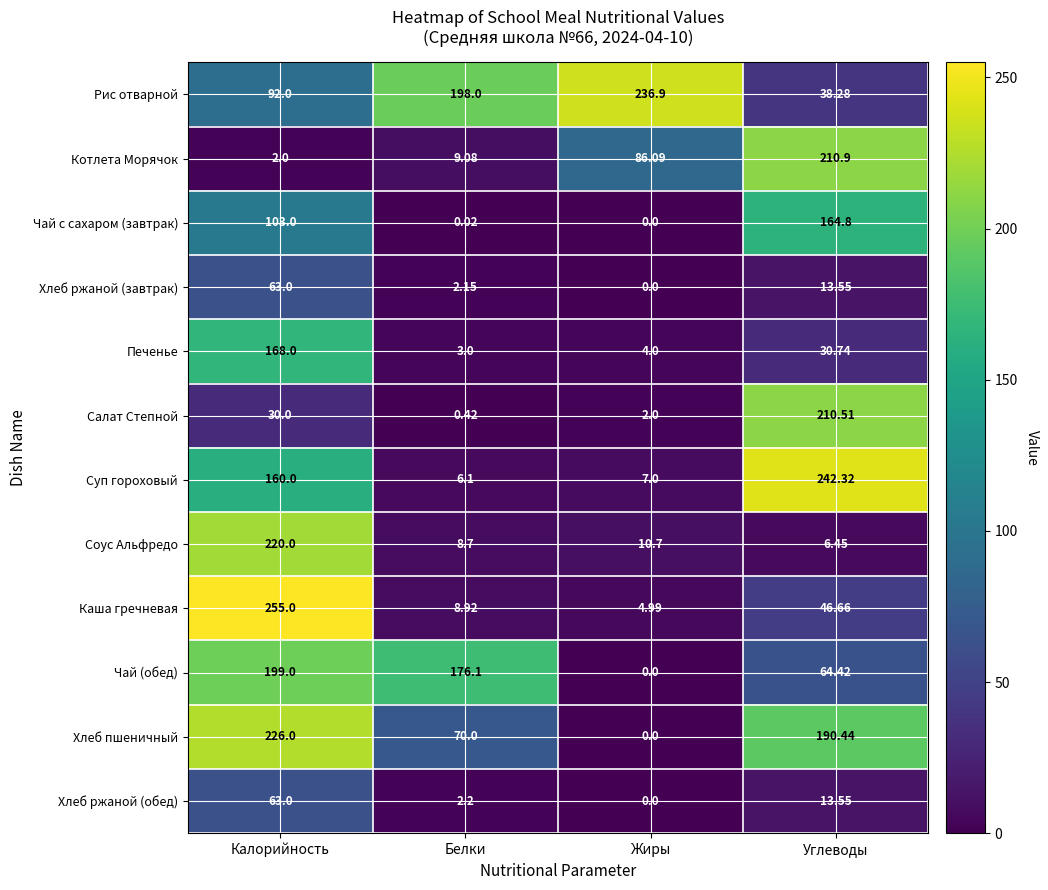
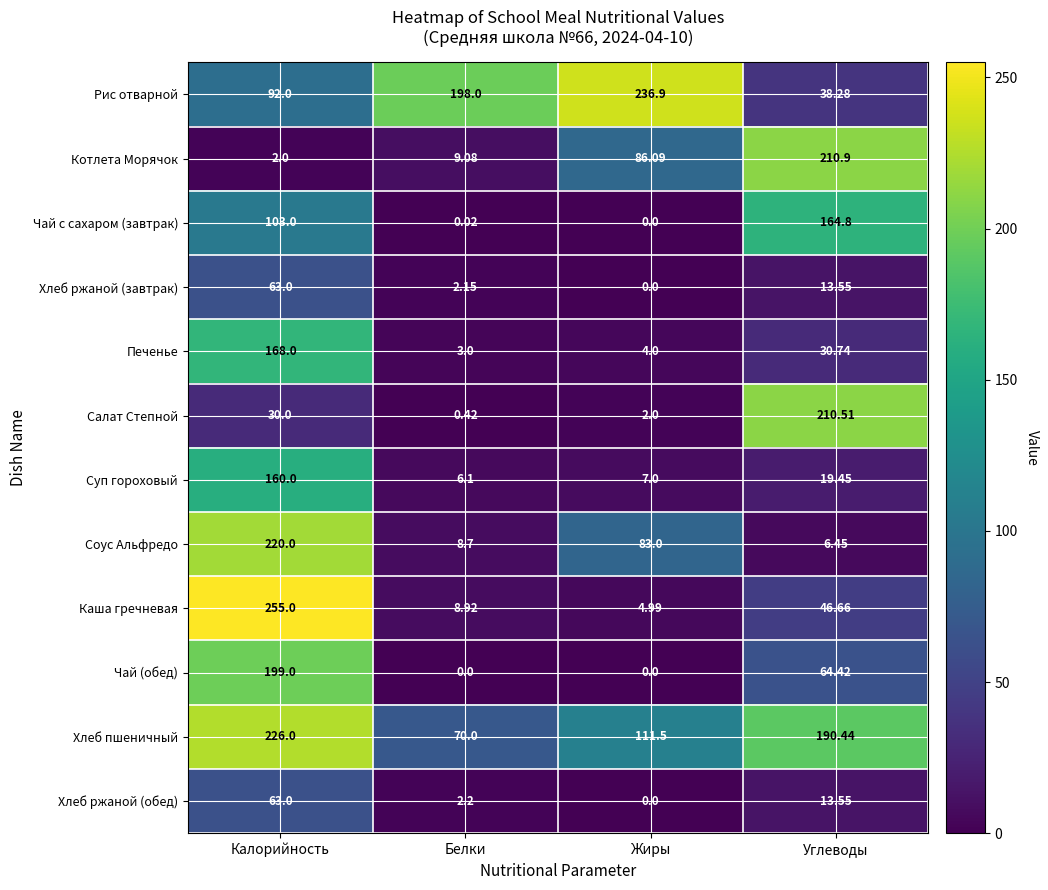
  {
    "Рис отварной": {
      "Калорийность": 92.0,
      "Белки": 198.0,
      "Жиры": 236.9,
      "Углеводы": 38.28
    },
    "Котлета Морячок": {
      "Калорийность": 2.0,
      "Белки": 9.08,
      "Жиры": 86.09,
      "Углеводы": 210.9
    },
    "Чай с сахаром (завтрак)": {
      "Калорийность": 103.0,
      "Белки": 0.02,
      "Жиры": 0.0,
      "Углеводы": 164.8
    },
    "Хлеб ржаной (завтрак)": {
      "Калорийность": 63.0,
      "Белки": 2.15,
      "Жиры": 0.0,
      "Углеводы": 13.55
    },
    "Печенье": {
      "Калорийность": 168.0,
      "Белки": 3.0,
      "Жиры": 4.0,
      "Углеводы": 30.74
    },
    "Салат Степной": {
      "Калорийность": 30.0,
      "Белки": 0.42,
      "Жиры": 2.0,
      "Углеводы": 210.51
    },
    "Суп гороховый": {
      "Калорийность": 160.0,
      "Белки": 6.1,
      "Жиры": 7.0,
-     "Углеводы": 242.32
+     "Углеводы": 19.45
    },
    "Соус Альфредо": {
      "Калорийность": 220.0,
      "Белки": 8.7,
-     "Жиры": 10.7,
+     "Жиры": 83.0,
      "Углеводы": 6.45
    },
    "Каша гречневая": {
      "Калорийность": 255.0,
      "Белки": 8.92,
      "Жиры": 4.99,
      "Углеводы": 46.66
    },
    "Чай (обед)": {
      "Калорийность": 199.0,
-     "Белки": 176.1,
+     "Белки": 0.0,
      "Жиры": 0.0,
      "Углеводы": 64.42
    },
    "Хлеб пшеничный": {
      "Калорийность": 226.0,
      "Белки": 70.0,
-     "Жиры": 0.0,
+     "Жиры": 111.5,
      "Углеводы": 190.44
    },
    "Хлеб ржаной (обед)": {
      "Калорийность": 63.0,
      "Белки": 2.2,
      "Жиры": 0.0,
      "Углеводы": 13.55
    }
  }
